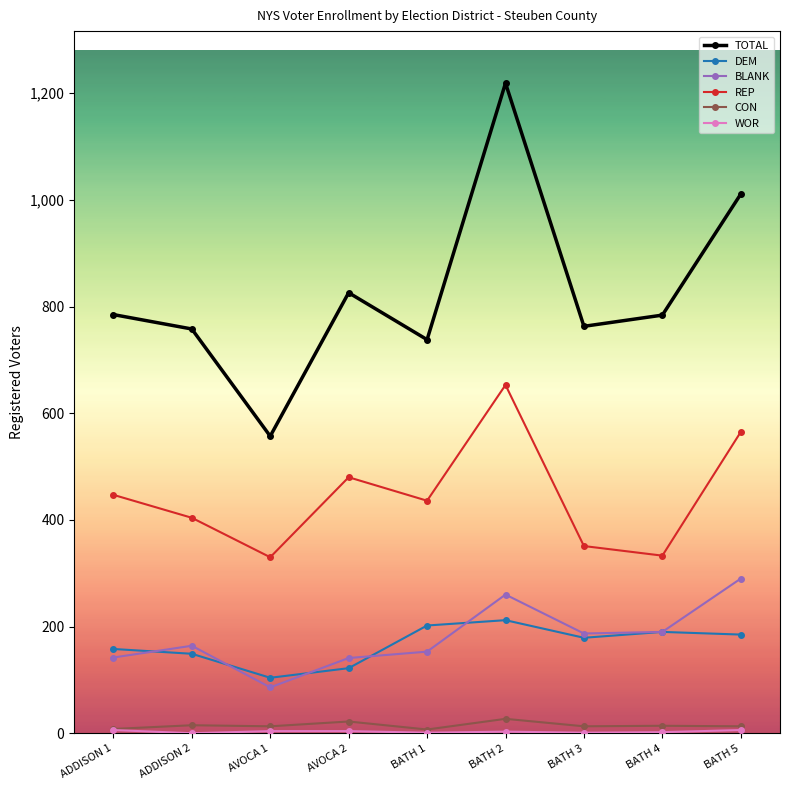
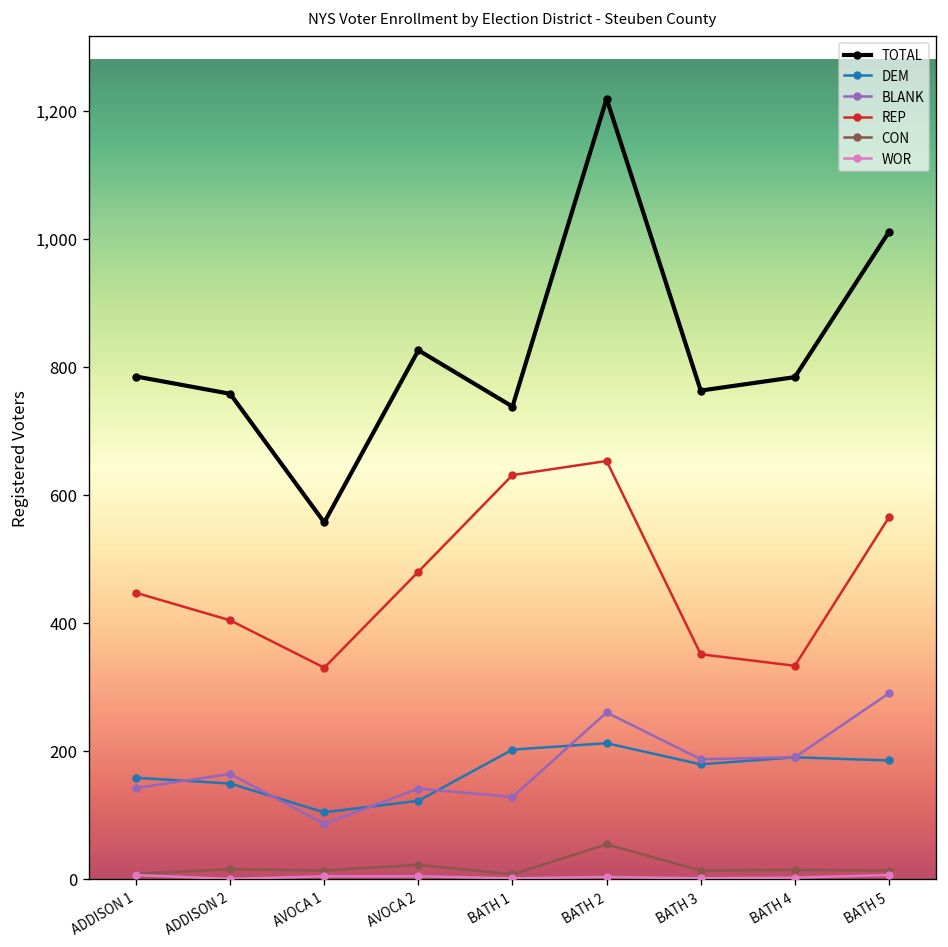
  {
    "TOTAL": {
      "ADDISON 1": "790",
      "ADDISON 2": "760",
      "AVOCA 1": "560",
      "AVOCA 2": "830",
      "BATH 1": "740",
      "BATH 2": "1,220",
      "BATH 3": "760",
      "BATH 4": "780",
      "BATH 5": "1,010"
    },
    "DEM": {
      "ADDISON 1": "160",
      "ADDISON 2": "150",
      "AVOCA 1": "100",
      "AVOCA 2": "120",
      "BATH 1": "200",
      "BATH 2": "210",
      "BATH 3": "180",
      "BATH 5": "190"
    },
    "BLANK": {
      "ADDISON 1": "140",
      "ADDISON 2": "160",
      "AVOCA 1": "90",
      "AVOCA 2": "140",
-     "BATH 1": "150",
+     "BATH 1": "130",
      "BATH 2": "260",
      "BATH 3": "190",
      "BATH 5": "290"
    },
    "REP": {
      "ADDISON 1": "450",
      "ADDISON 2": "400",
      "AVOCA 1": "330",
      "AVOCA 2": "480",
-     "BATH 1": "440",
+     "BATH 1": "630",
      "BATH 2": "650",
      "BATH 3": "350",
      "BATH 4": "330",
      "BATH 5": "570"
    },
    "CON": {
      "ADDISON 2": "20",
      "AVOCA 1": "10",
      "AVOCA 2": "20",
      "BATH 1": "10",
-     "BATH 2": "30",
+     "BATH 2": "50",
      "BATH 3": "10",
      "BATH 4": "10",
      "BATH 5": "10"
    },
    "WOR": {
      "ADDISON 2": "0",
      "AVOCA 1": "0",
      "AVOCA 2": "0",
      "BATH 1": "0",
      "BATH 2": "0",
      "BATH 3": "0",
      "BATH 4": "0",
      "BATH 5": "10"
    }
  }
